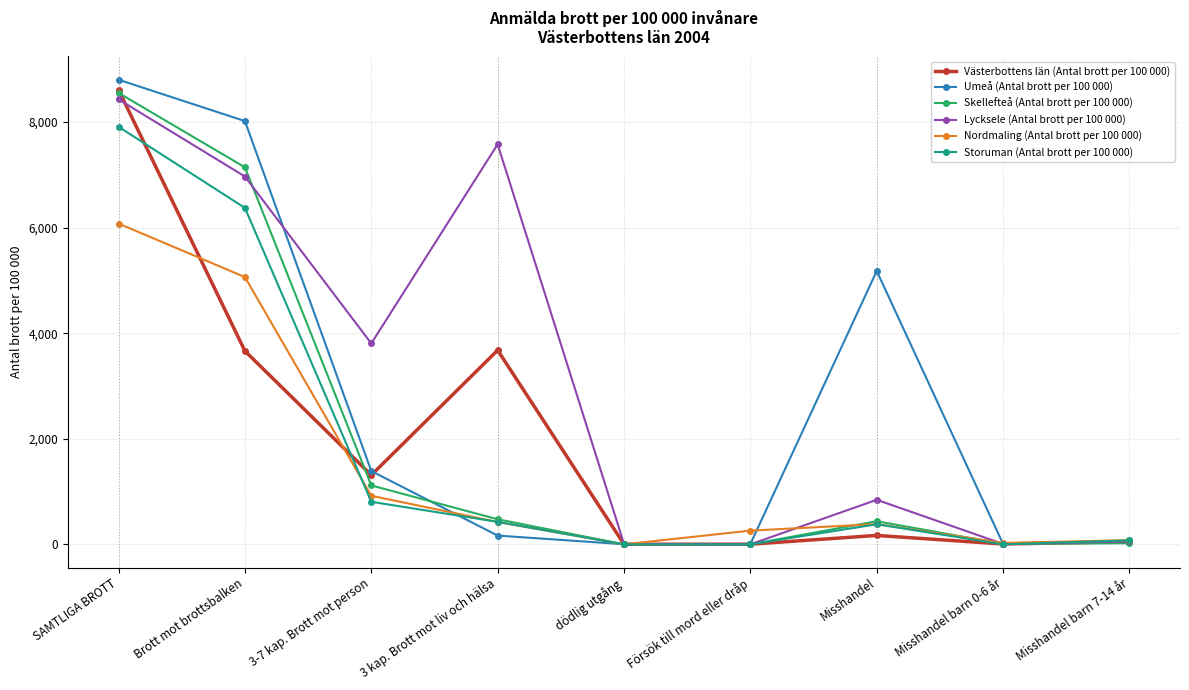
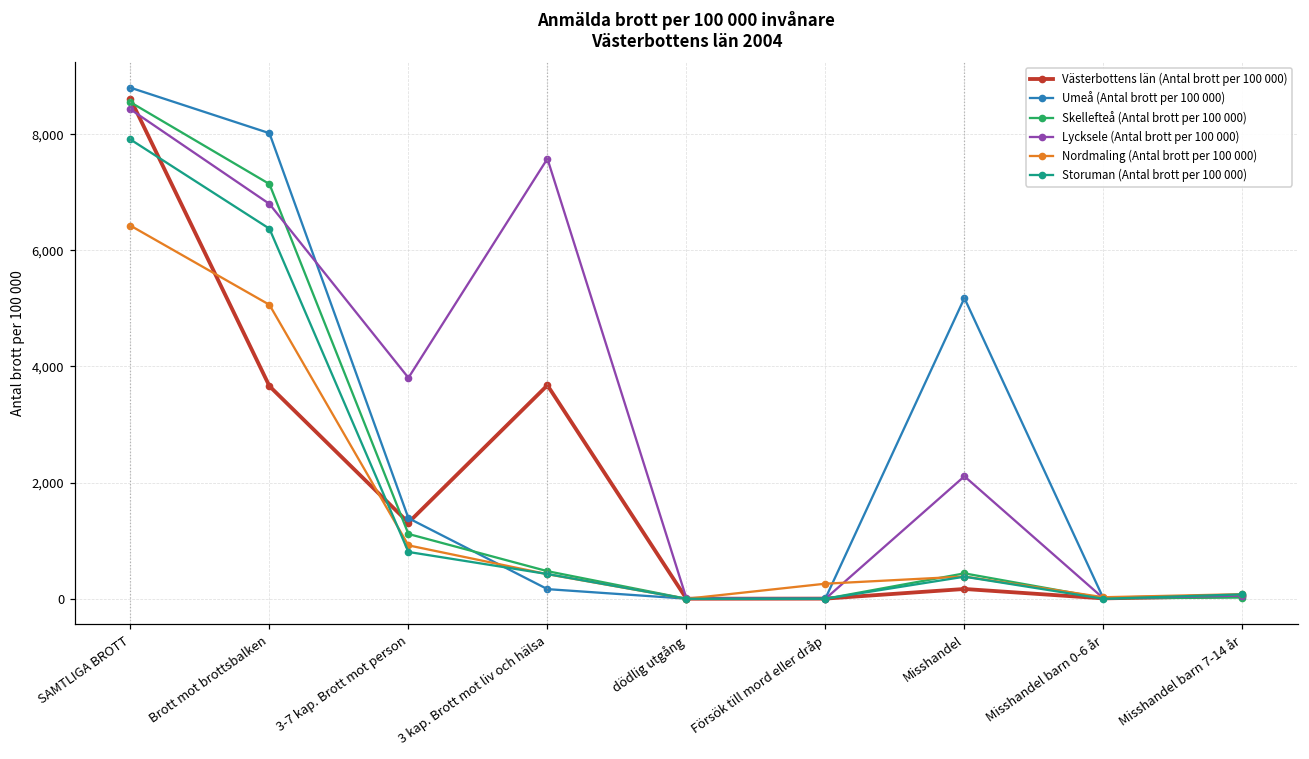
  {
    "Västerbottens län (Antal brott per 100 000)": {
      "SAMTLIGA BROTT": "8,600",
      "Brott mot brottsbalken": "3,700",
      "3-7 kap. Brott mot person": "1,300",
      "3 kap. Brott mot liv och hälsa": "3,700",
      "Misshandel": "200"
    },
    "Umeå (Antal brott per 100 000)": {
      "SAMTLIGA BROTT": "8,800",
      "Brott mot brottsbalken": "8,000",
      "3-7 kap. Brott mot person": "1,400",
      "3 kap. Brott mot liv och hälsa": "200",
      "Misshandel": "5,200"
    },
    "Lycksele (Antal brott per 100 000)": {
      "SAMTLIGA BROTT": "8,400",
-     "Brott mot brottsbalken": "7,000",
+     "Brott mot brottsbalken": "6,800",
      "3-7 kap. Brott mot person": "3,800",
      "3 kap. Brott mot liv och hälsa": "7,600",
-     "Misshandel": "800"
+     "Misshandel": "2,100"
    },
    "Nordmaling (Antal brott per 100 000)": {
-     "SAMTLIGA BROTT": "6,100",
+     "SAMTLIGA BROTT": "6,400",
      "Brott mot brottsbalken": "5,100",
      "3-7 kap. Brott mot person": "900",
      "Försök till mord eller dråp": "300"
    }
  }
